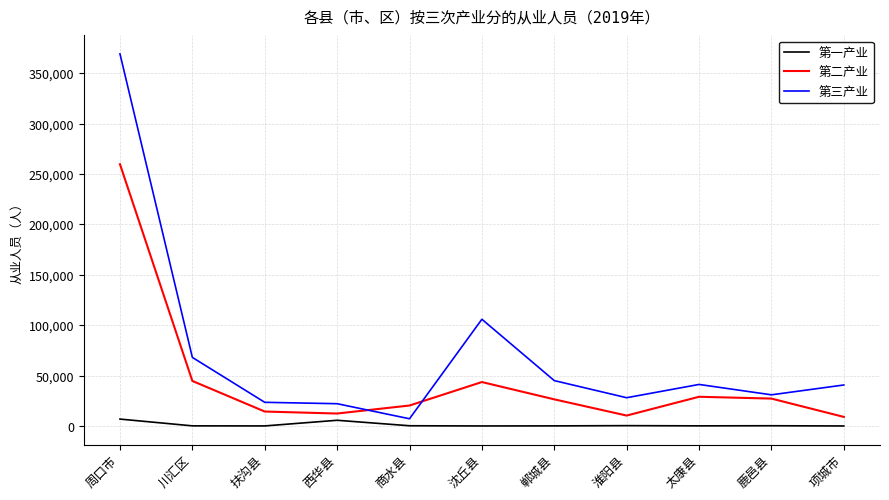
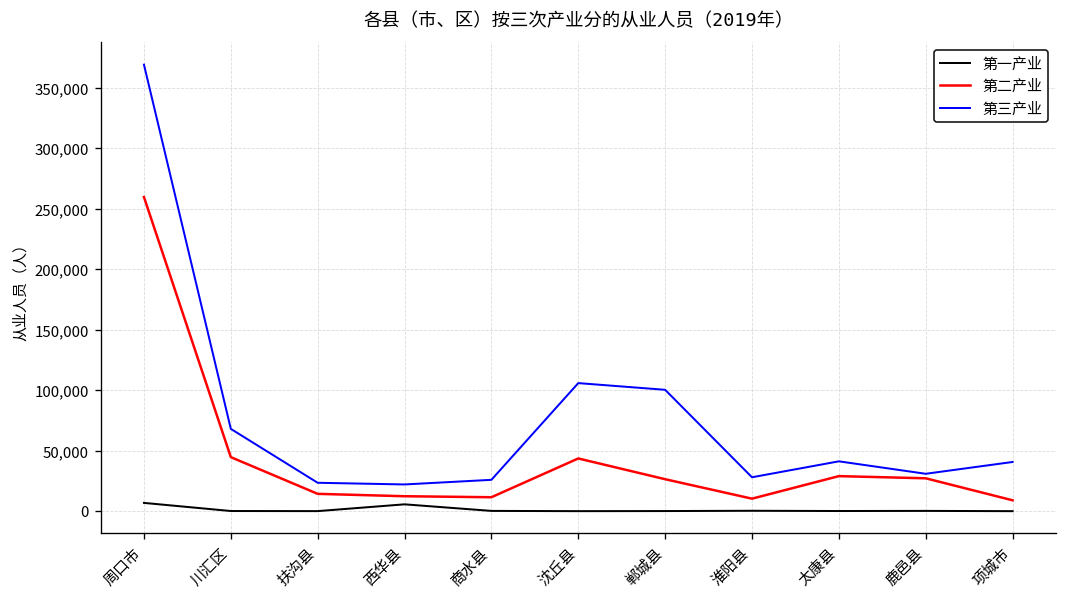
  {
    "第一产业": {
      "周口市": "7,000",
      "川汇区": "0",
      "扶沟县": "0",
      "西华县": "6,000",
      "商水县": "0",
      "沈丘县": "0",
      "郸城县": "0",
      "淮阳县": "0",
      "太康县": "0",
      "鹿邑县": "0",
      "项城市": "0"
    },
    "第二产业": {
      "周口市": "260,000",
      "川汇区": "45,000",
      "扶沟县": "14,000",
      "西华县": "12,000",
-     "商水县": "20,000",
+     "商水县": "12,000",
      "沈丘县": "44,000",
      "郸城县": "26,000",
      "淮阳县": "10,000",
      "太康县": "29,000",
      "鹿邑县": "27,000",
      "项城市": "9,000"
    },
    "第三产业": {
      "周口市": "369,000",
      "川汇区": "68,000",
      "扶沟县": "23,000",
      "西华县": "22,000",
-     "商水县": "7,000",
+     "商水县": "26,000",
      "沈丘县": "106,000",
-     "郸城县": "45,000",
+     "郸城县": "100,000",
      "淮阳县": "28,000",
      "太康县": "41,000",
      "鹿邑县": "31,000",
      "项城市": "41,000"
    }
  }
